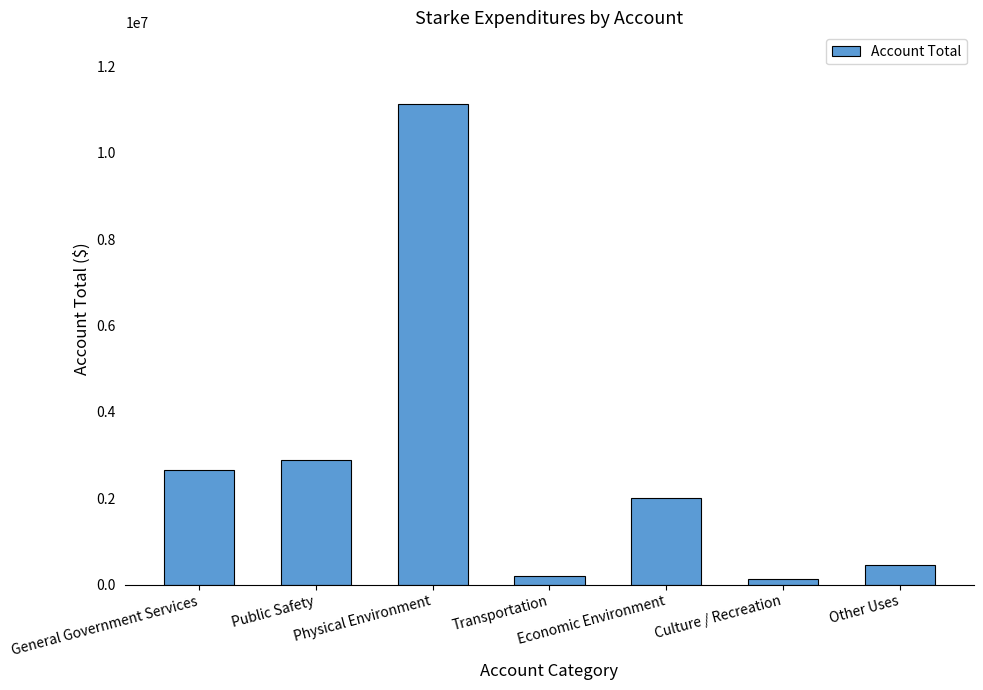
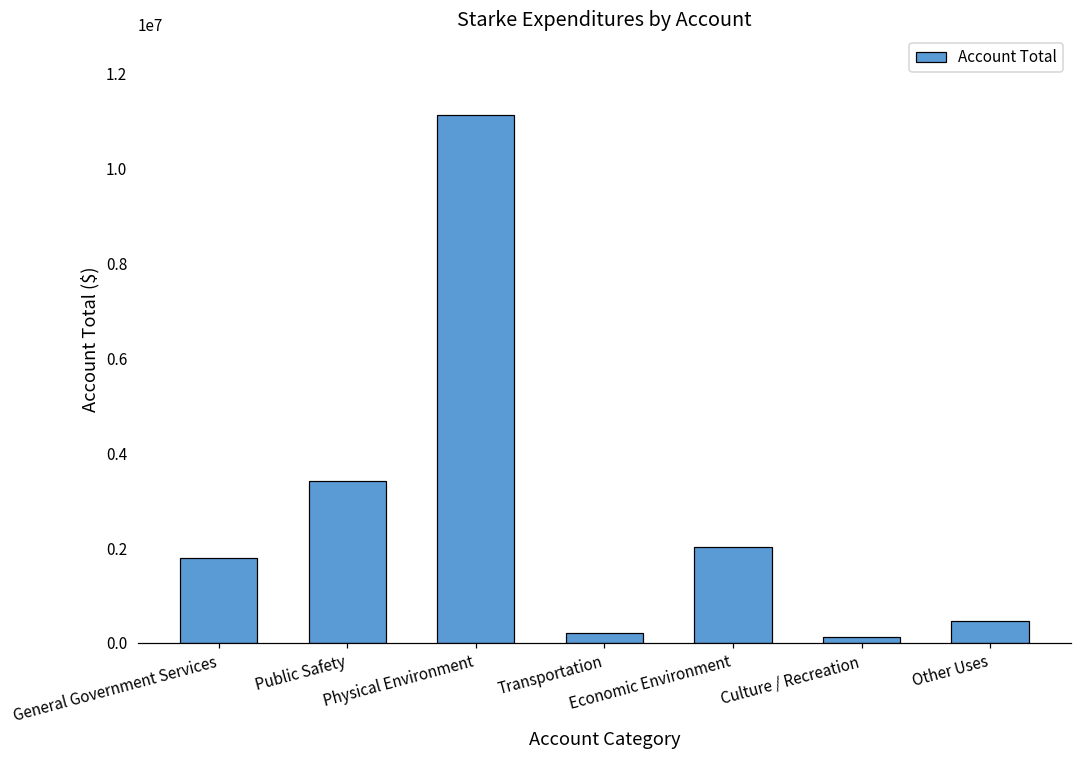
  {
-   "General Government Services": 2700000,
-   "Public Safety": 2900000,
+   "General Government Services": 1800000,
+   "Public Safety": 3400000,
    "Physical Environment": 11100000,
    "Transportation": 200000,
    "Economic Environment": 2000000,
    "Culture / Recreation": 100000,
    "Other Uses": 500000
  }
